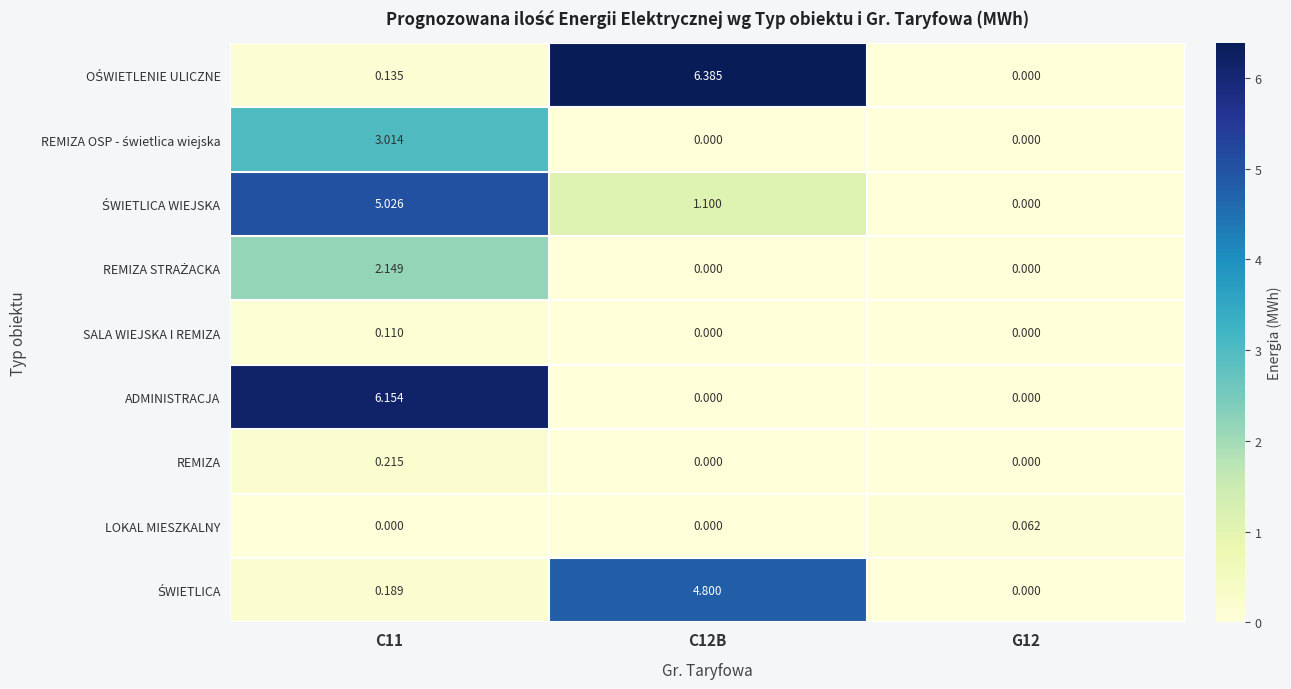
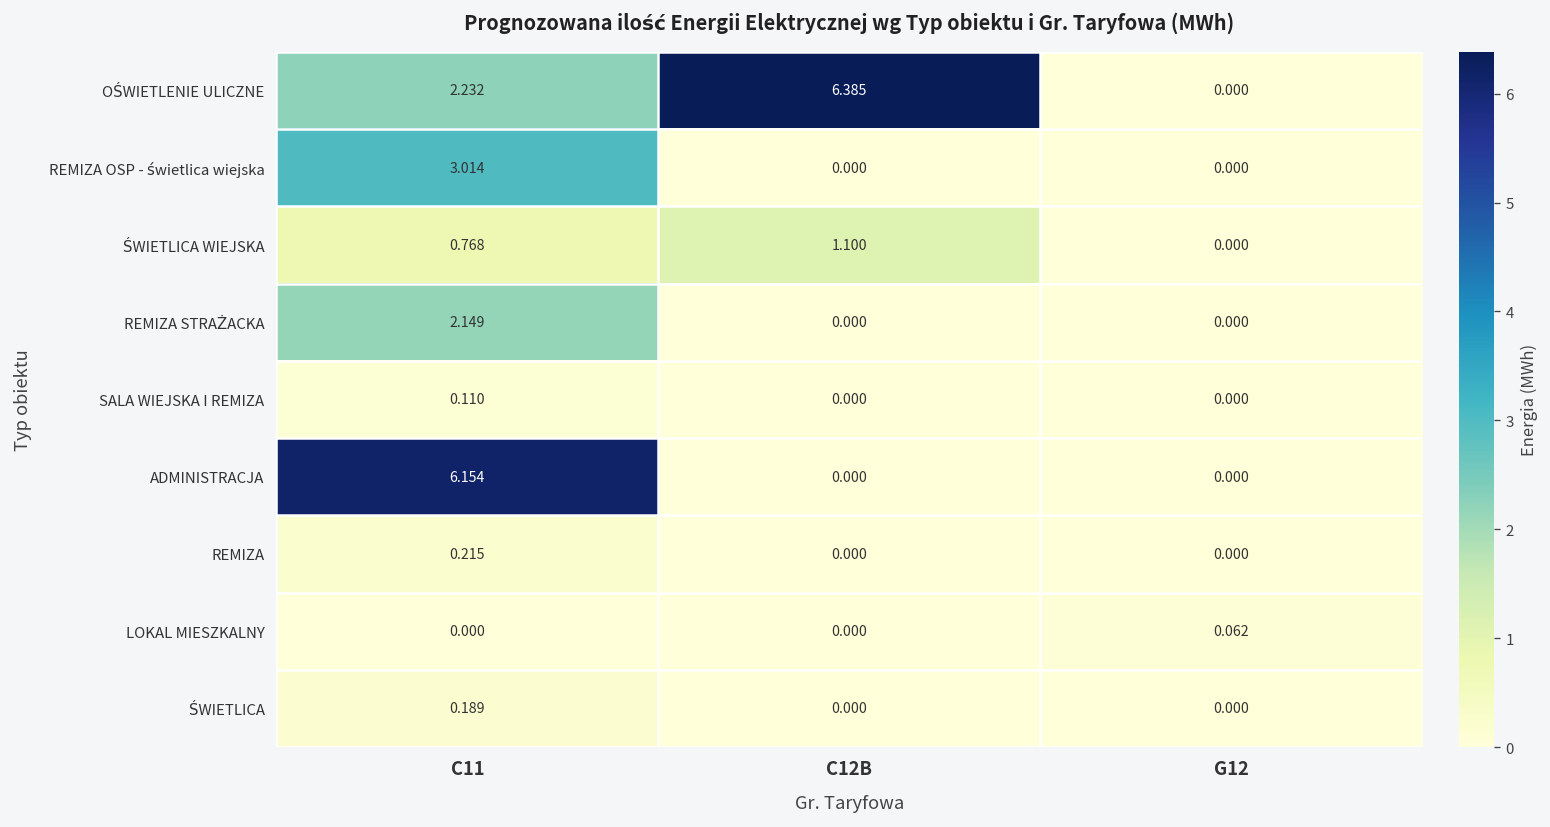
  {
    "OŚWIETLENIE ULICZNE": {
-     "C11": 0.135,
+     "C11": 2.232,
      "C12B": 6.385,
      "G12": 0.000
    },
    "REMIZA OSP - świetlica wiejska": {
      "C11": 3.014,
      "C12B": 0.000,
      "G12": 0.000
    },
    "ŚWIETLICA WIEJSKA": {
-     "C11": 5.026,
+     "C11": 0.768,
      "C12B": 1.100,
      "G12": 0.000
    },
    "REMIZA STRAŻACKA": {
      "C11": 2.149,
      "C12B": 0.000,
      "G12": 0.000
    },
    "SALA WIEJSKA I REMIZA": {
      "C11": 0.110,
      "C12B": 0.000,
      "G12": 0.000
    },
    "ADMINISTRACJA": {
      "C11": 6.154,
      "C12B": 0.000,
      "G12": 0.000
    },
    "REMIZA": {
      "C11": 0.215,
      "C12B": 0.000,
      "G12": 0.000
    },
    "LOKAL MIESZKALNY": {
      "C11": 0.000,
      "C12B": 0.000,
      "G12": 0.062
    },
    "ŚWIETLICA": {
      "C11": 0.189,
-     "C12B": 4.800,
+     "C12B": 0.000,
      "G12": 0.000
    }
  }
